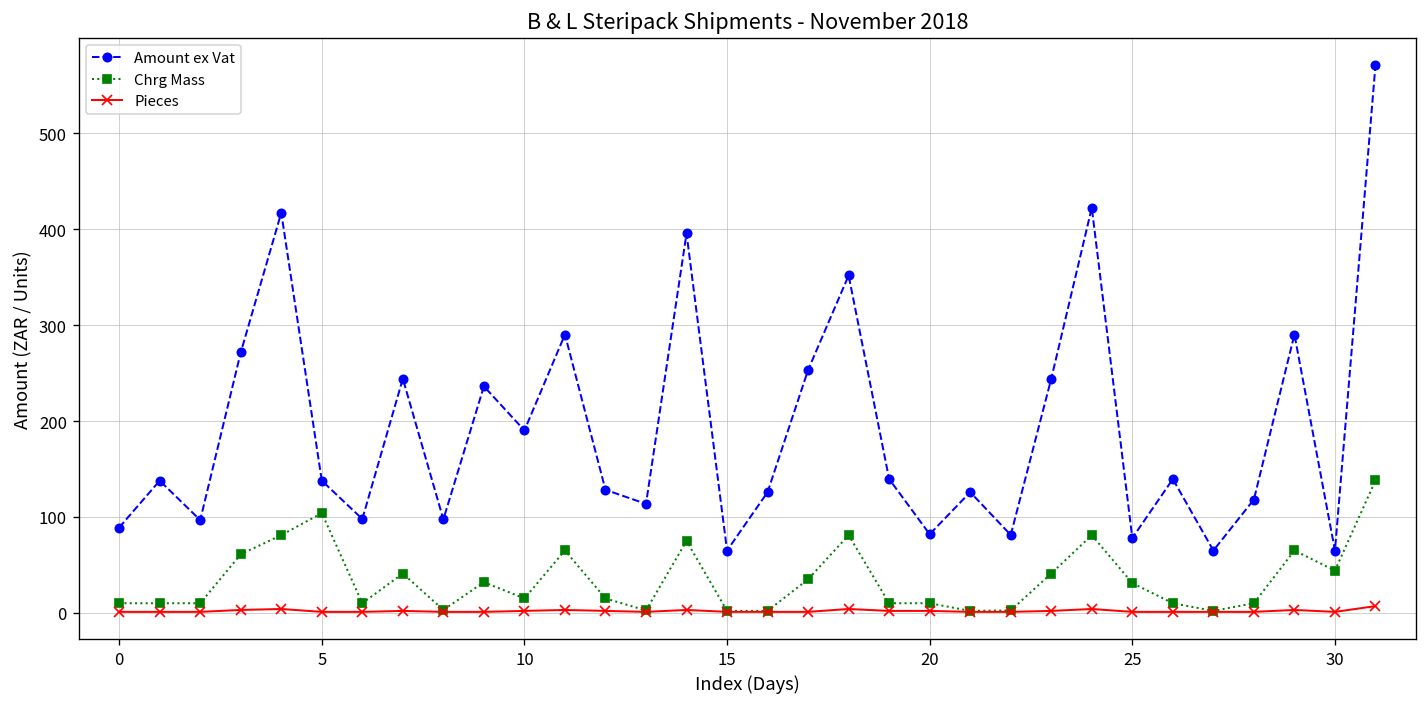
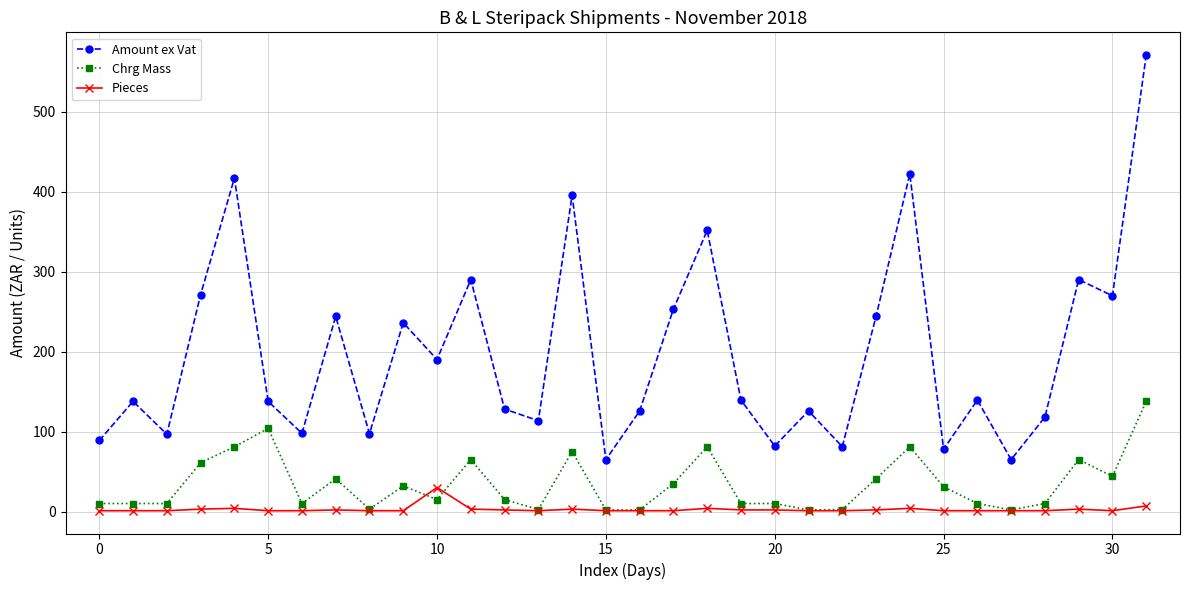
  {
    "Amount ex Vat": {
      "0": 90,
      "5": 140,
      "10": 190,
      "15": 60,
      "20": 80,
      "25": 80,
-     "30": 60
+     "30": 270
    },
    "Chrg Mass": {
      "0": 10,
      "5": 100,
      "10": 20,
      "20": 10,
      "25": 30,
      "30": 40
    },
    "Pieces": {
      "0": 0,
      "5": 0,
-     "10": 0,
+     "10": 30,
      "20": 0,
      "25": 0,
      "30": 0
    }
  }
